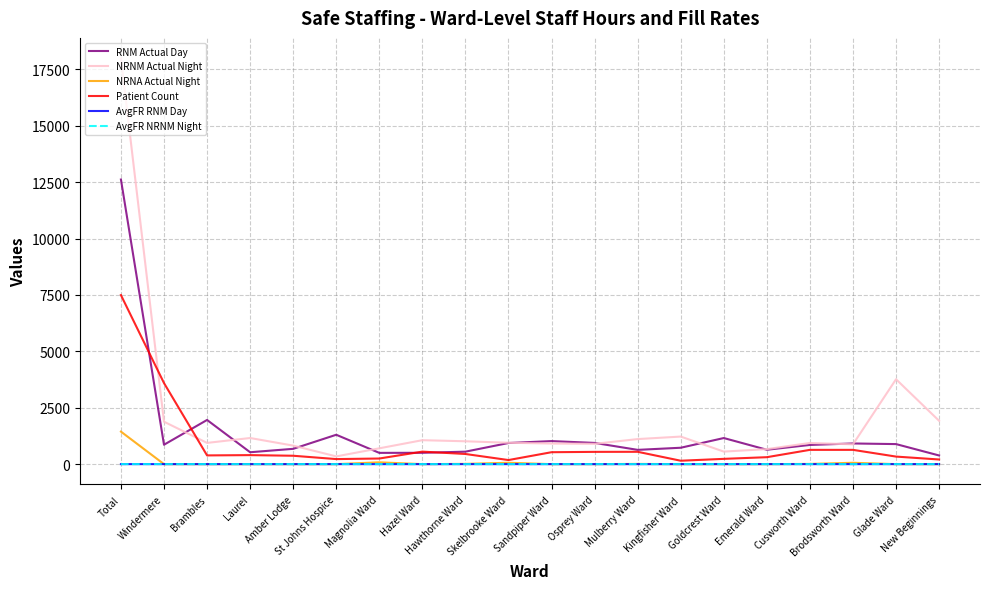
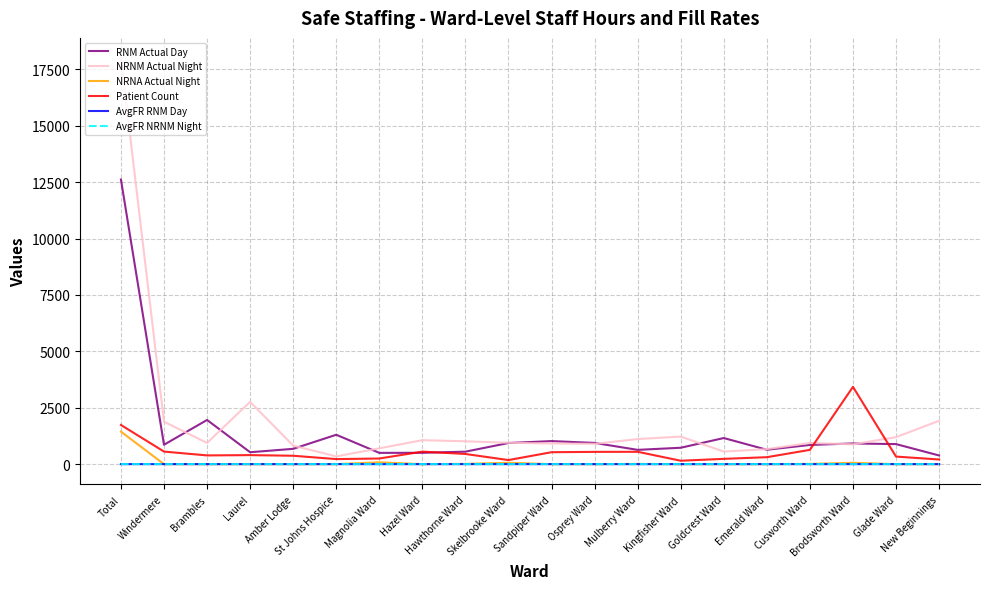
  {
    "RNM Actual Day": {
      "Total": 12600,
      "Windermere": 900,
      "Brambles": 2000,
      "Laurel": 500,
      "Amber Lodge": 700,
      "St Johns Hospice": 1300,
      "Magnolia Ward": 500,
      "Kingfisher Ward": 700,
      "Goldcrest Ward": 1200,
      "Glade Ward": 900,
      "New Beginnings": 400
    },
    "NRNM Actual Night": {
      "Windermere": 1900,
      "Brambles": 900,
-     "Laurel": 1200,
+     "Laurel": 2800,
      "Amber Lodge": 800,
      "St Johns Hospice": 300,
      "Magnolia Ward": 700,
      "Hazel Ward": 1100,
      "Hawthorne Ward": 1000,
      "Mulberry Ward": 1100,
      "Kingfisher Ward": 1200,
      "Goldcrest Ward": 600,
-     "Glade Ward": 3800,
+     "Glade Ward": 1200,
      "New Beginnings": 1900
    },
    "NRNA Actual Night": {
      "Total": 1400
    },
    "Patient Count": {
-     "Total": 7500,
-     "Windermere": 3600,
+     "Total": 1700,
+     "Windermere": 600,
      "Brambles": 400,
      "Laurel": 400,
      "Amber Lodge": 400,
      "St Johns Hospice": 200,
      "Magnolia Ward": 200,
      "Skelbrooke Ward": 200,
      "Sandpiper Ward": 500,
      "Osprey Ward": 500,
      "Kingfisher Ward": 200,
      "Goldcrest Ward": 200,
      "Emerald Ward": 300,
      "Cusworth Ward": 600,
-     "Brodsworth Ward": 600,
+     "Brodsworth Ward": 3400,
      "Glade Ward": 300,
      "New Beginnings": 200
    },
    "AvgFR NRNM Night": {
      "Total": 0
    }
  }
